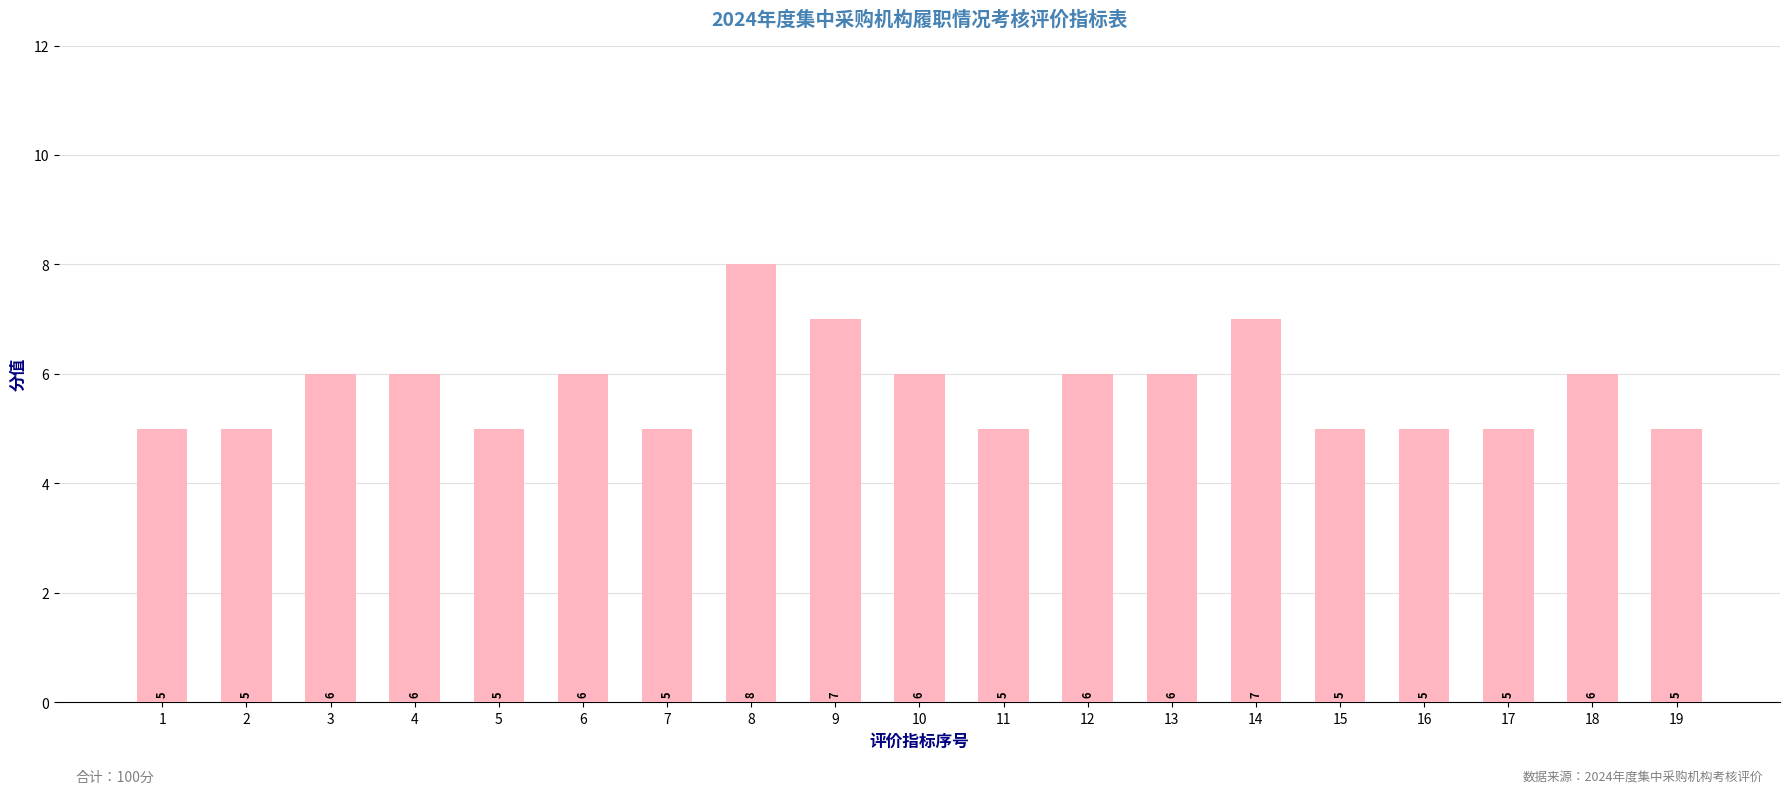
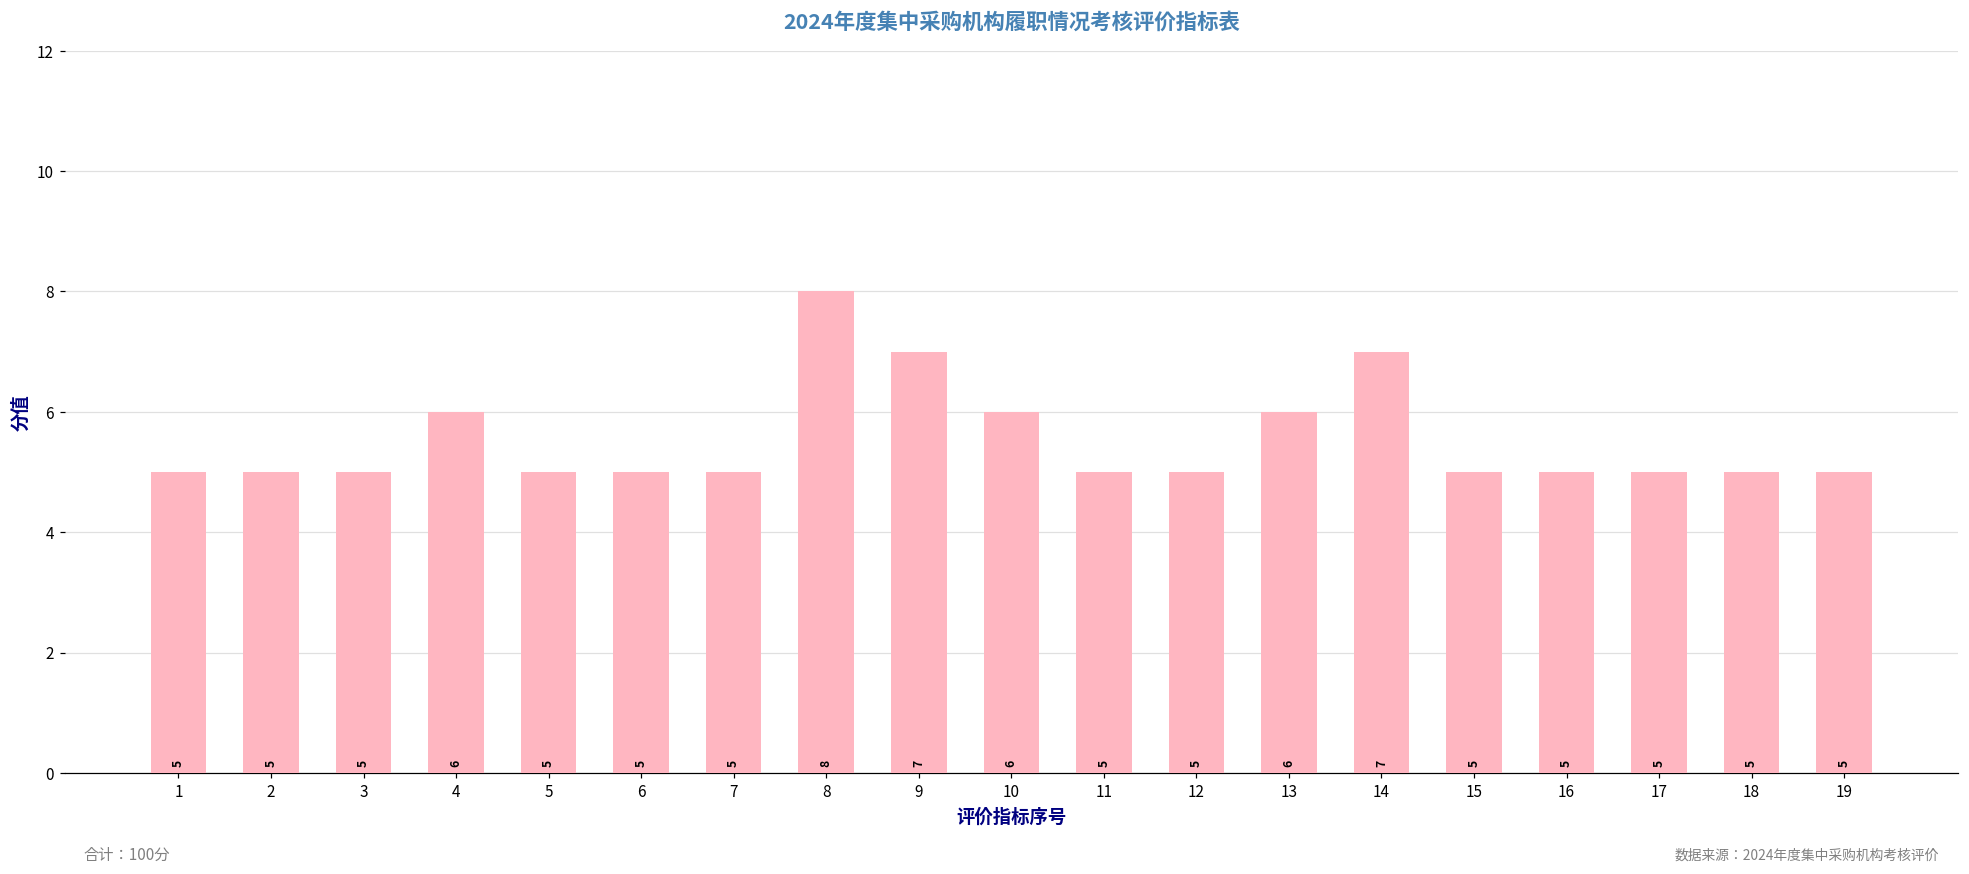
  {
    "1": 5,
    "2": 5,
-   "3": 6,
+   "3": 5,
    "4": 6,
    "5": 5,
-   "6": 6,
+   "6": 5,
    "7": 5,
    "8": 8,
    "9": 7,
    "10": 6,
    "11": 5,
-   "12": 6,
+   "12": 5,
    "13": 6,
    "14": 7,
    "15": 5,
    "16": 5,
    "17": 5,
-   "18": 6,
+   "18": 5,
    "19": 5
  }
